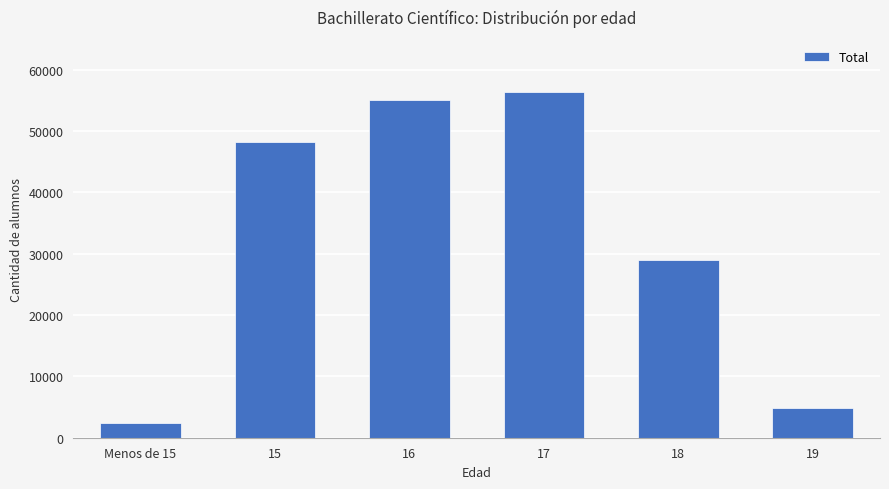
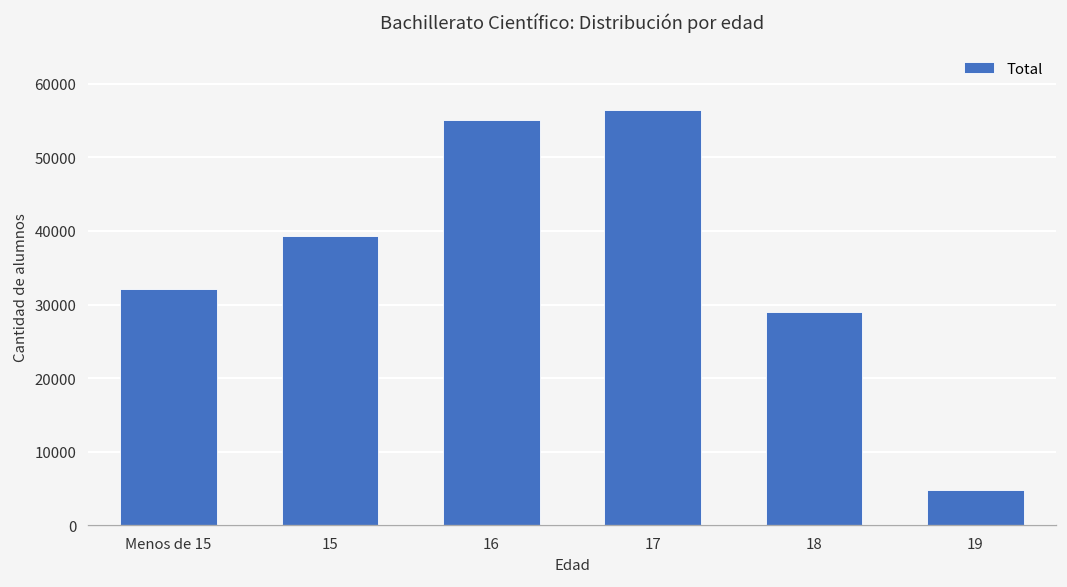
  {
-   "Menos de 15": 2000,
-   "15": 48000,
+   "Menos de 15": 32000,
+   "15": 39000,
    "16": 55000,
    "17": 56000,
    "18": 29000,
    "19": 5000
  }
